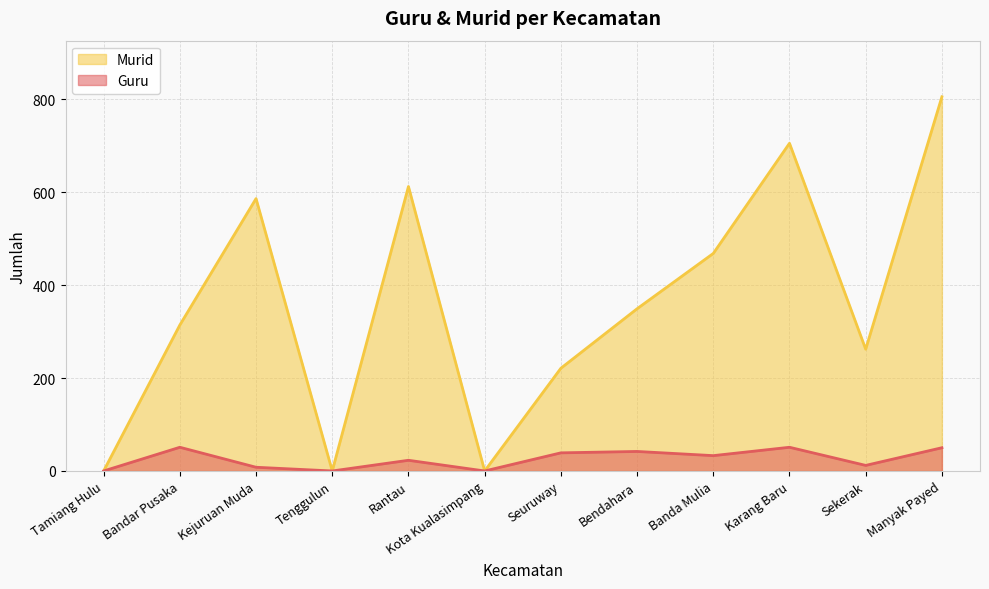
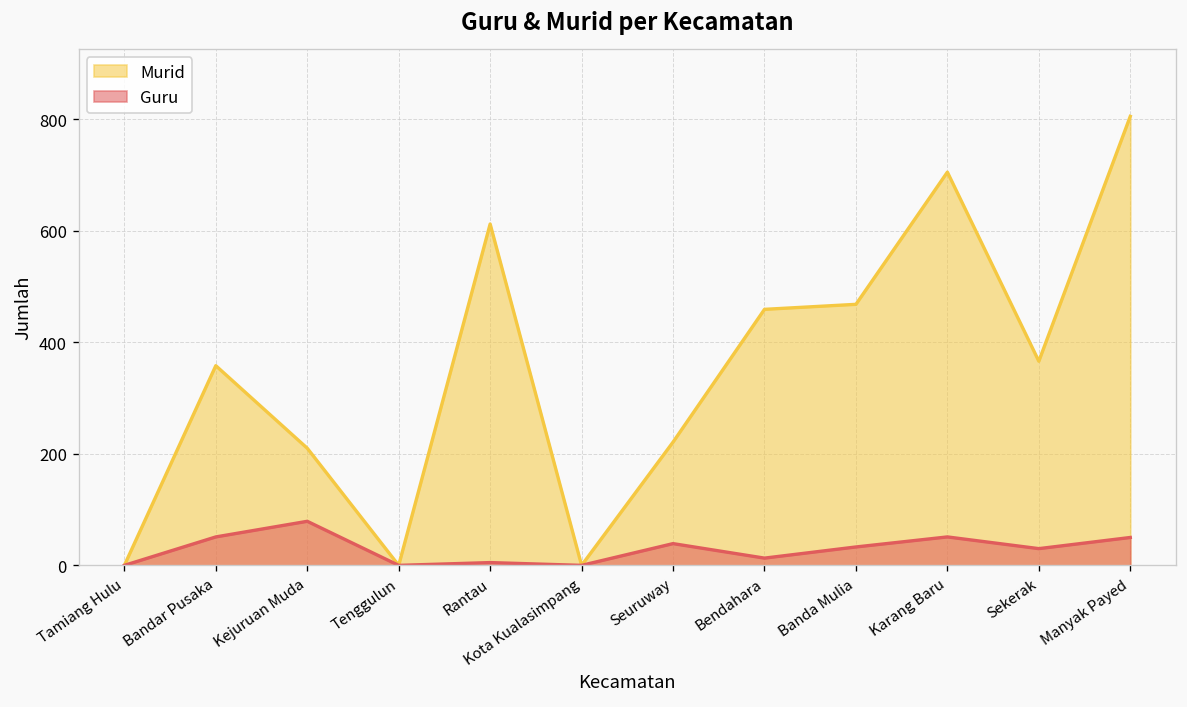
  {
    "Murid": {
-     "Bandar Pusaka": 310,
-     "Kejuruan Muda": 590,
+     "Bandar Pusaka": 360,
+     "Kejuruan Muda": 210,
      "Rantau": 610,
      "Seuruway": 220,
-     "Bendahara": 350,
+     "Bendahara": 460,
      "Banda Mulia": 470,
      "Karang Baru": 710,
-     "Sekerak": 260,
+     "Sekerak": 370,
      "Manyak Payed": 810
    },
    "Guru": {
      "Bandar Pusaka": 50,
-     "Kejuruan Muda": 10,
-     "Rantau": 20,
+     "Kejuruan Muda": 80,
+     "Rantau": 10,
      "Seuruway": 40,
-     "Bendahara": 40,
+     "Bendahara": 10,
      "Banda Mulia": 30,
      "Karang Baru": 50,
-     "Sekerak": 10,
+     "Sekerak": 30,
      "Manyak Payed": 50
    }
  }
